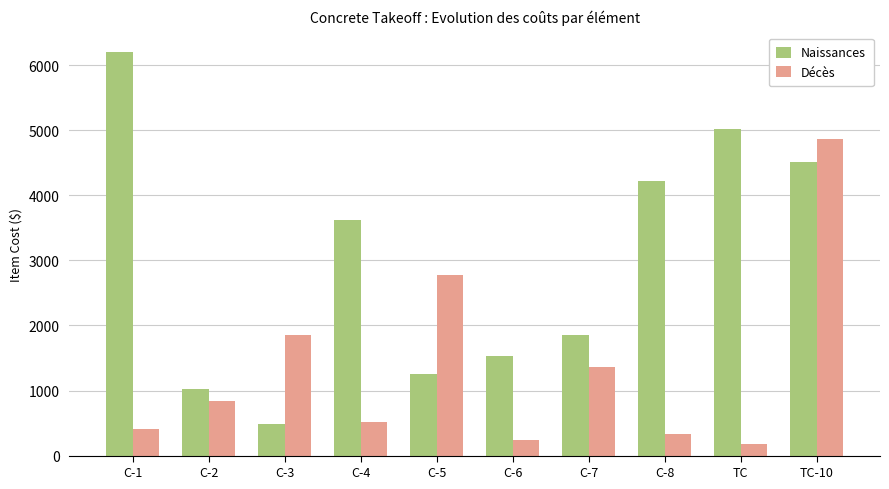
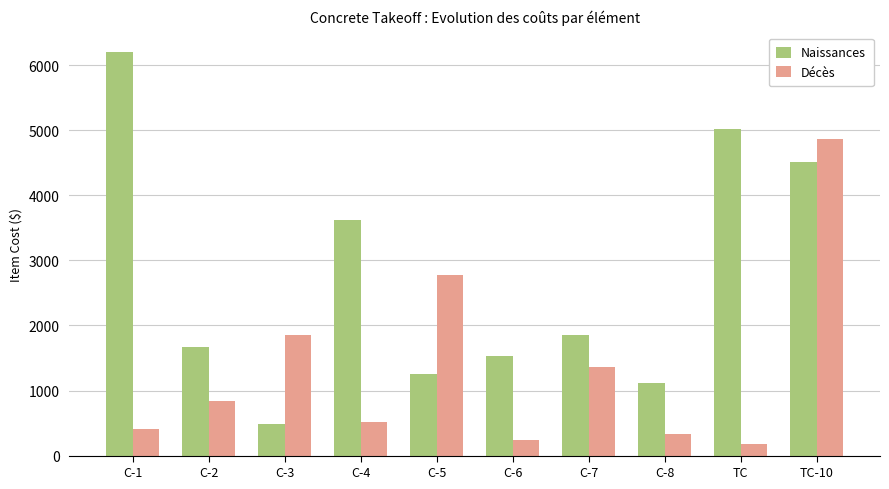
  {
    "Naissances": {
      "C-1": 6200,
-     "C-2": 1000,
+     "C-2": 1700,
      "C-3": 500,
      "C-4": 3600,
      "C-5": 1300,
      "C-6": 1500,
      "C-7": 1900,
-     "C-8": 4200,
+     "C-8": 1100,
      "TC": 5000,
      "TC-10": 4500
    },
    "Décès": {
      "C-1": 400,
      "C-2": 800,
      "C-3": 1900,
      "C-4": 500,
      "C-5": 2800,
      "C-6": 200,
      "C-7": 1400,
      "C-8": 300,
      "TC": 200,
      "TC-10": 4900
    }
  }
